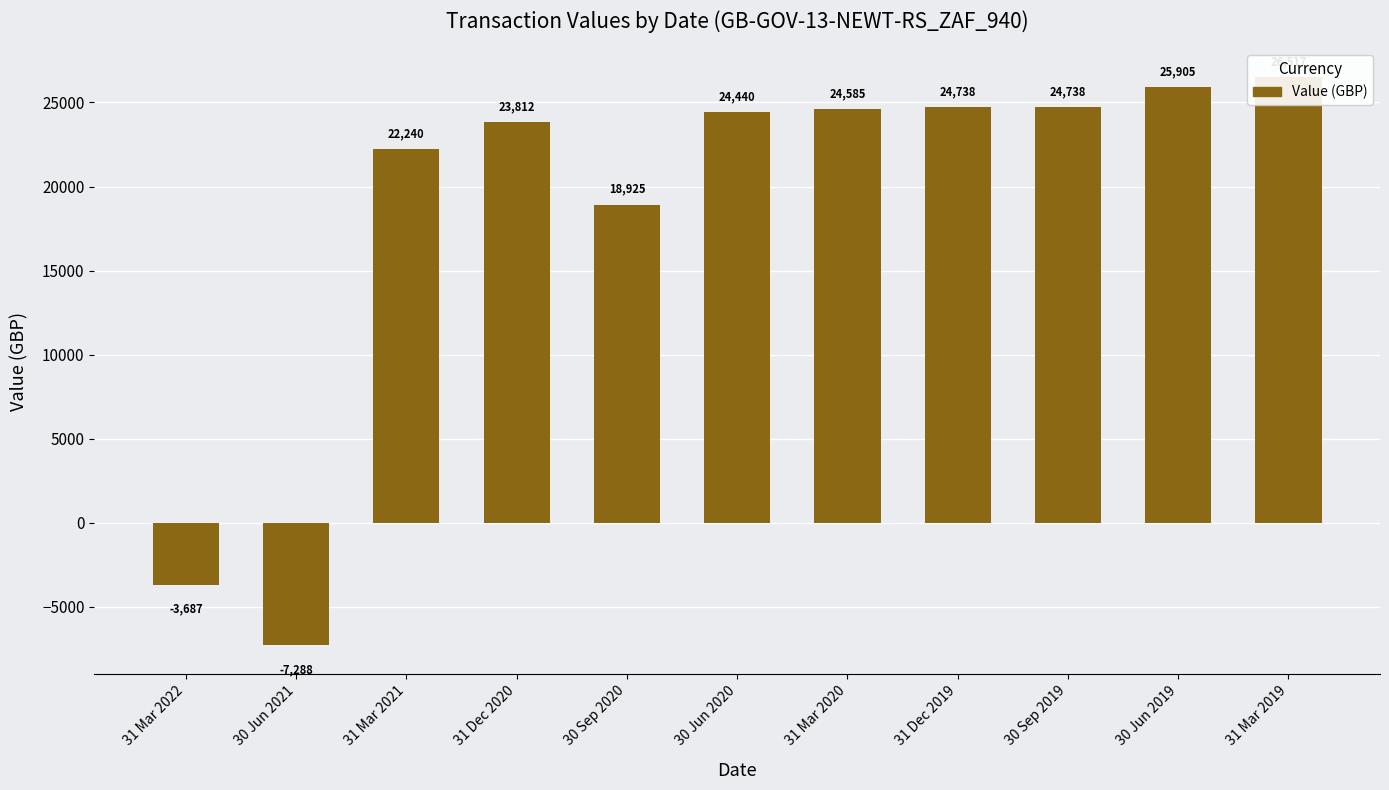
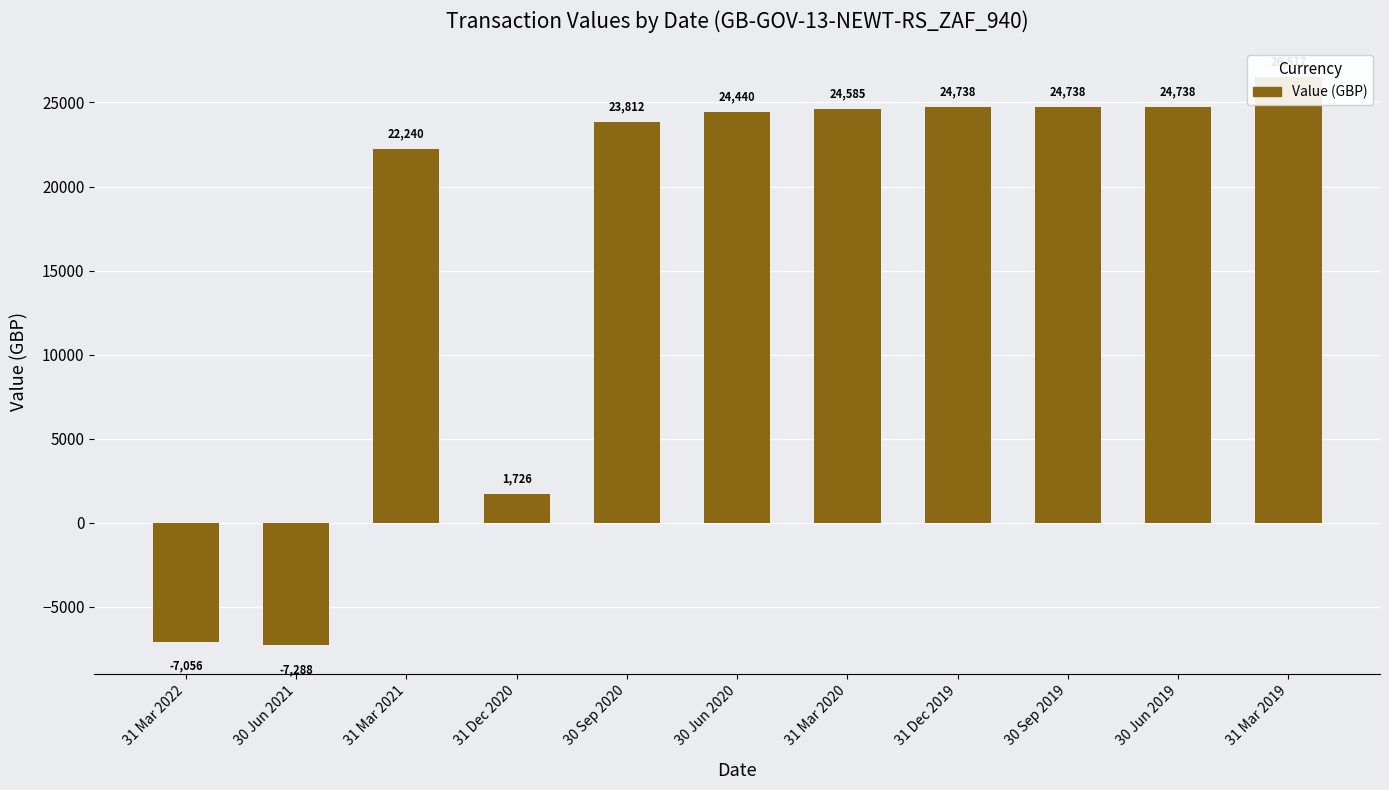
  {
-   "31 Mar 2022": "-3,687",
+   "31 Mar 2022": "-7,056",
    "30 Jun 2021": "-7,288",
    "31 Mar 2021": "22,240",
-   "31 Dec 2020": "23,812",
-   "30 Sep 2020": "18,925",
+   "31 Dec 2020": "1,726",
+   "30 Sep 2020": "23,812",
    "30 Jun 2020": "24,440",
    "31 Mar 2020": "24,585",
    "31 Dec 2019": "24,738",
    "30 Sep 2019": "24,738",
-   "30 Jun 2019": "25,905"
+   "30 Jun 2019": "24,738"
  }
